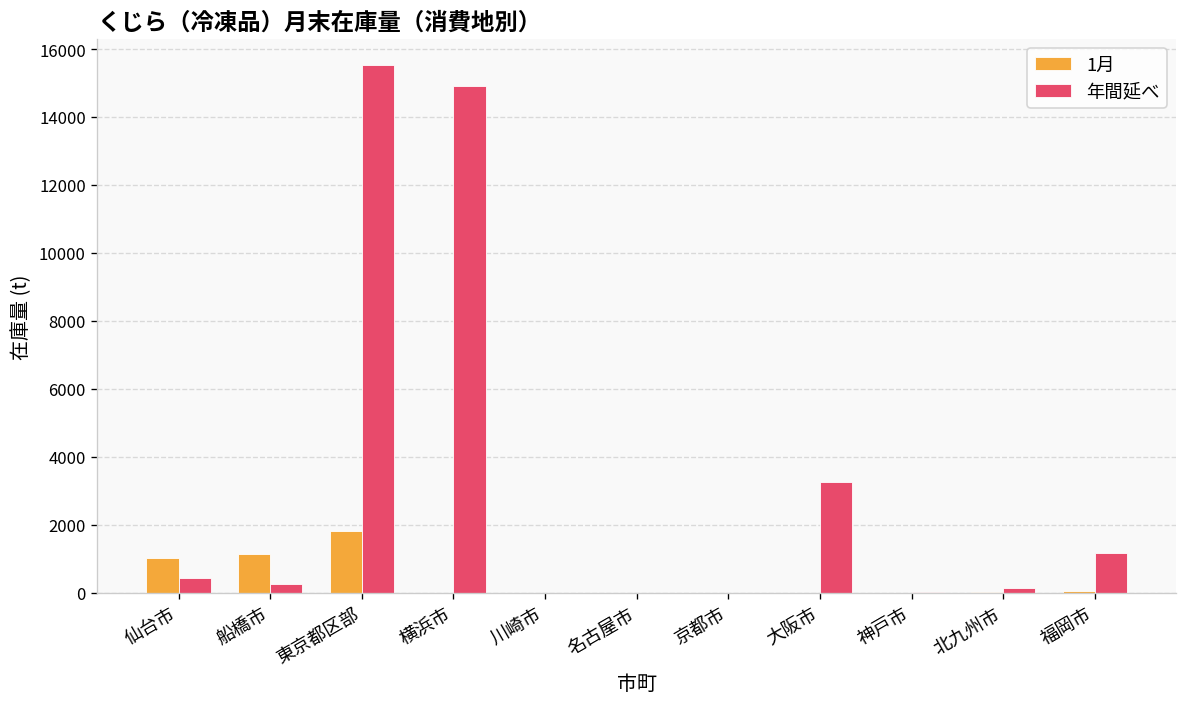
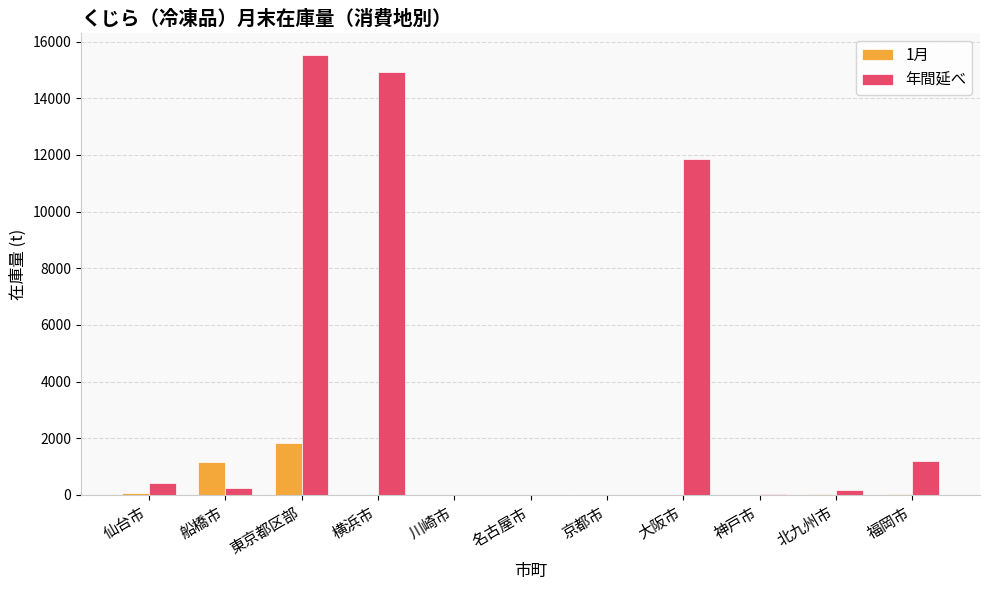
  {
    "1月": {
-     "仙台市": 1000,
+     "仙台市": 100,
      "船橋市": 1200,
      "東京都区部": 1800,
      "川崎市": 0,
      "京都市": 0
    },
    "年間延べ": {
      "仙台市": 400,
      "船橋市": 300,
      "東京都区部": 15500,
      "横浜市": 14900,
      "川崎市": 0,
      "京都市": 0,
-     "大阪市": 3300,
+     "大阪市": 11900,
      "北九州市": 200,
      "福岡市": 1200
    }
  }
